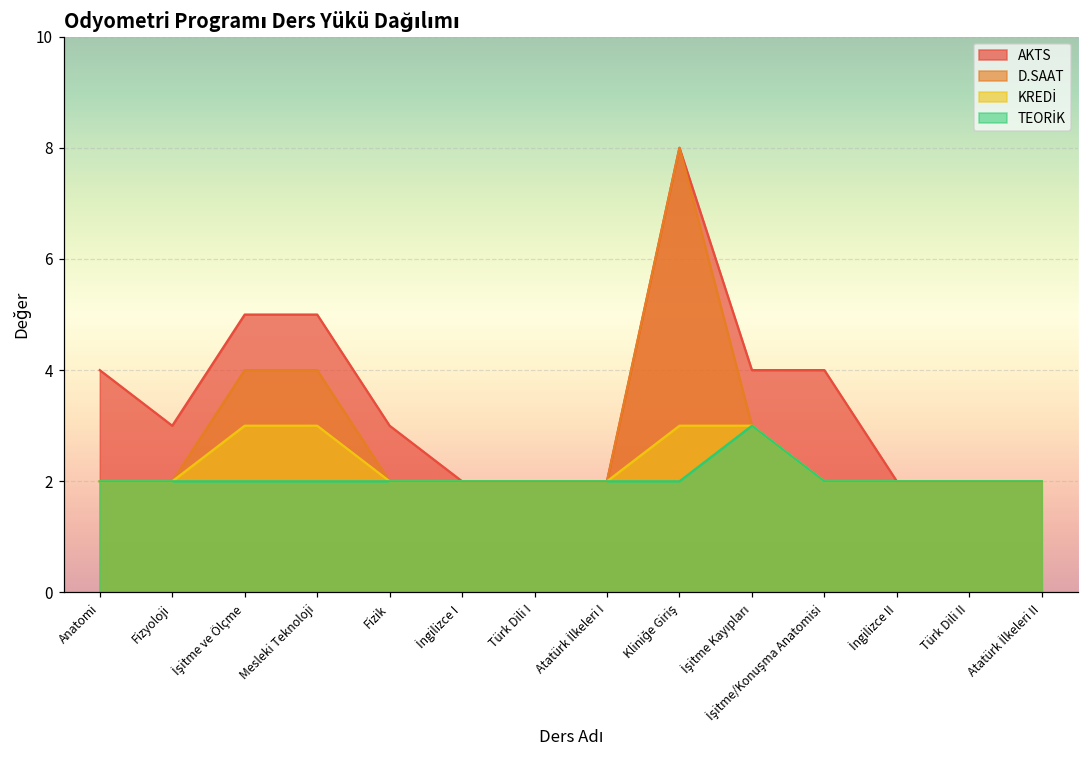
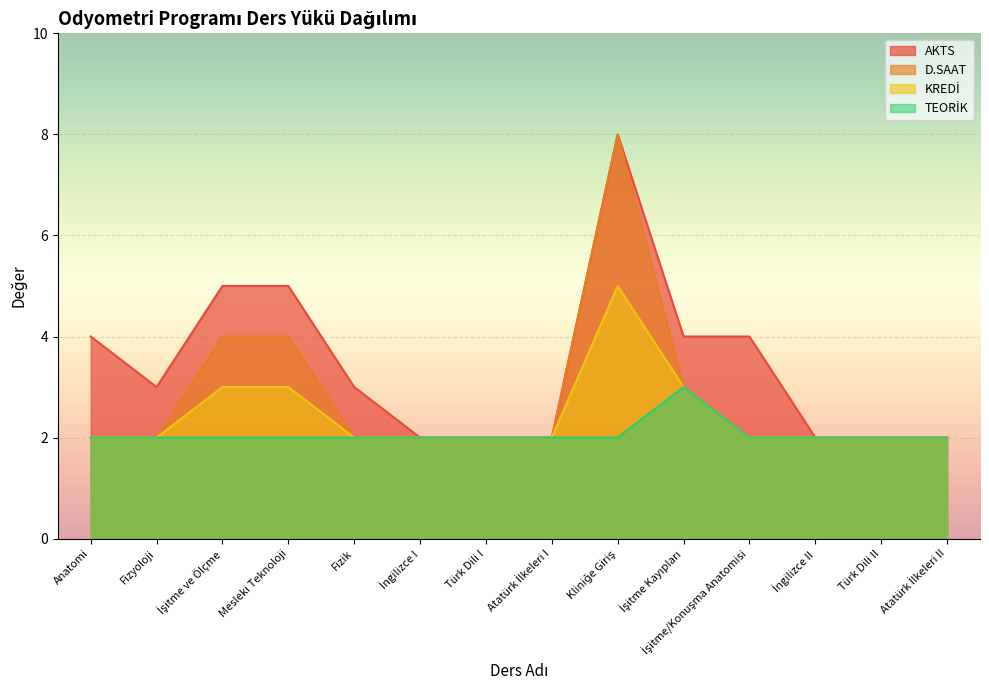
  {
    "KREDİ": {
      "İşitme ve Ölçme": 3,
      "Mesleki Teknoloji": 3,
-     "Kliniğe Giriş": 3
+     "Kliniğe Giriş": 5
    },
    "TEORİK": {
      "İşitme ve Ölçme": 2,
      "Mesleki Teknoloji": 2,
      "Kliniğe Giriş": 2
    }
  }
